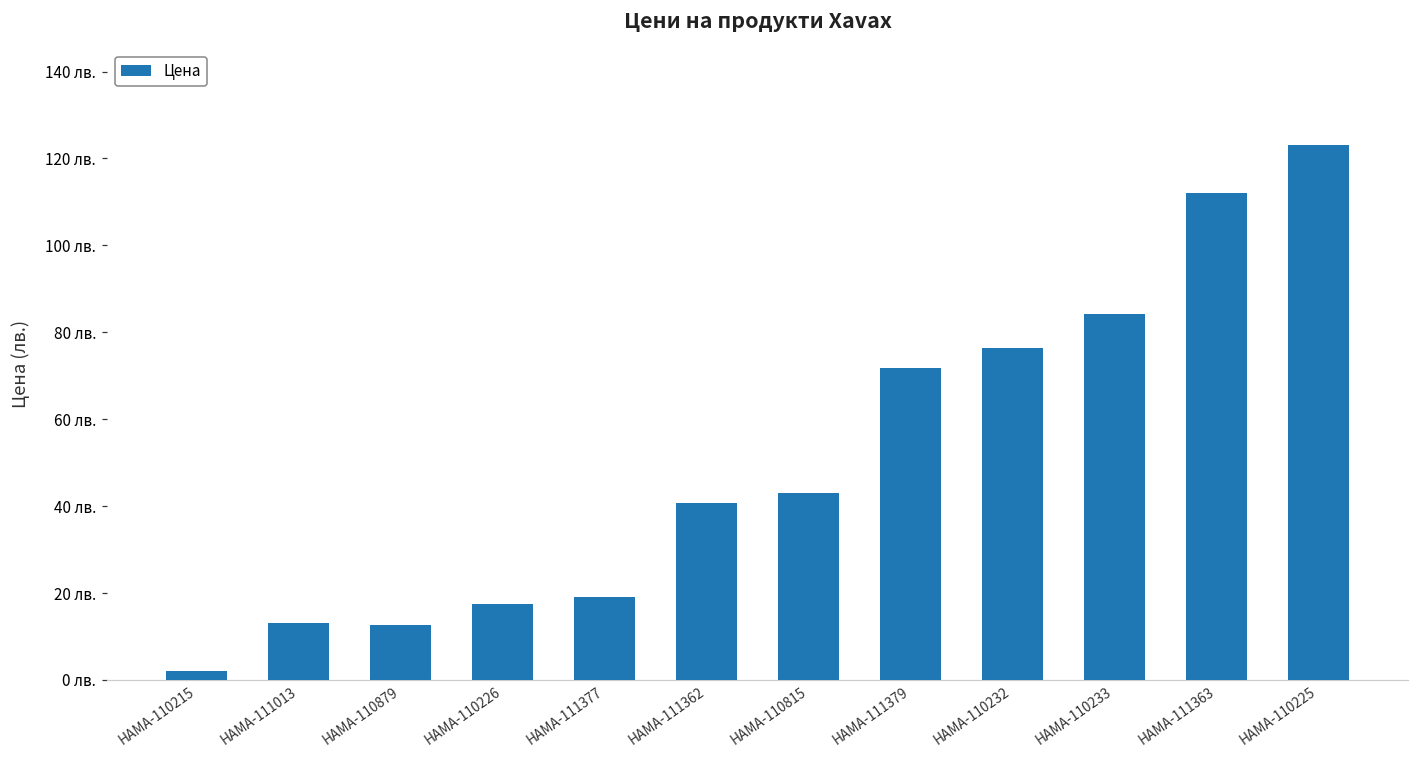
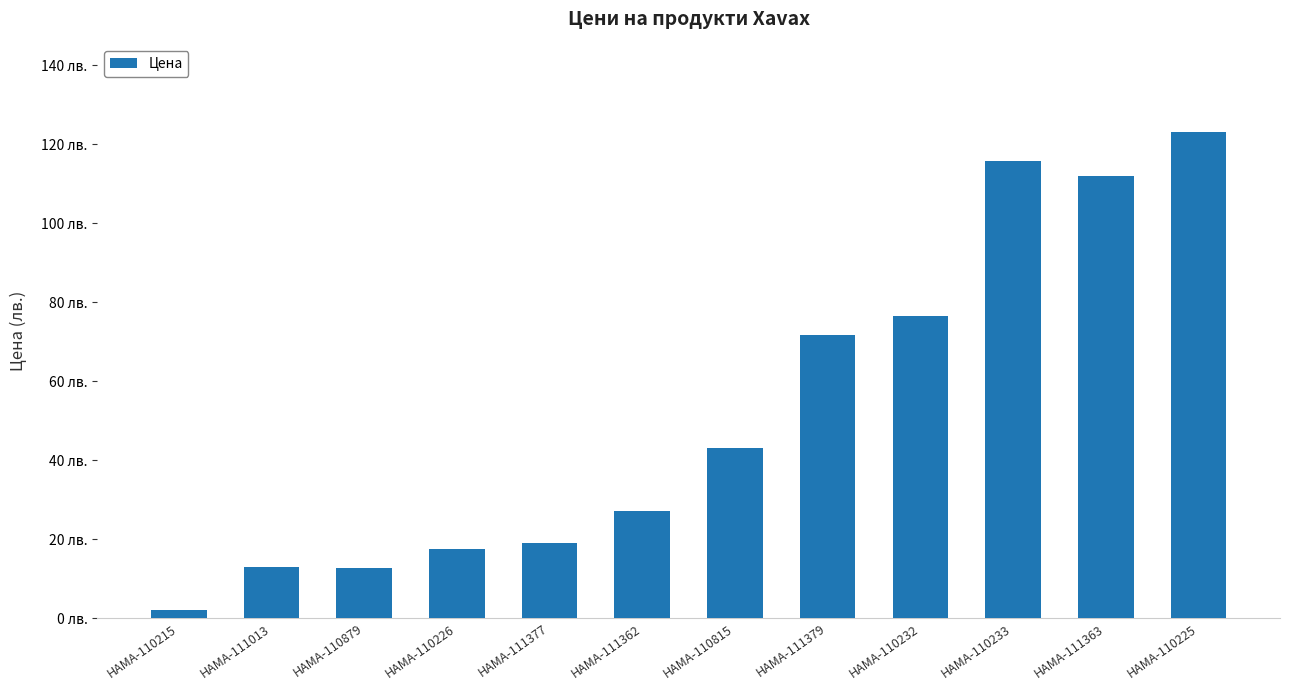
  {
    "HAMA-110215": "2 лв.",
    "HAMA-111013": "13 лв.",
    "HAMA-110879": "13 лв.",
    "HAMA-110226": "17 лв.",
    "HAMA-111377": "19 лв.",
-   "HAMA-111362": "41 лв.",
+   "HAMA-111362": "27 лв.",
    "HAMA-110815": "43 лв.",
    "HAMA-111379": "72 лв.",
    "HAMA-110232": "76 лв.",
-   "HAMA-110233": "84 лв.",
+   "HAMA-110233": "116 лв.",
    "HAMA-111363": "112 лв.",
    "HAMA-110225": "123 лв."
  }
